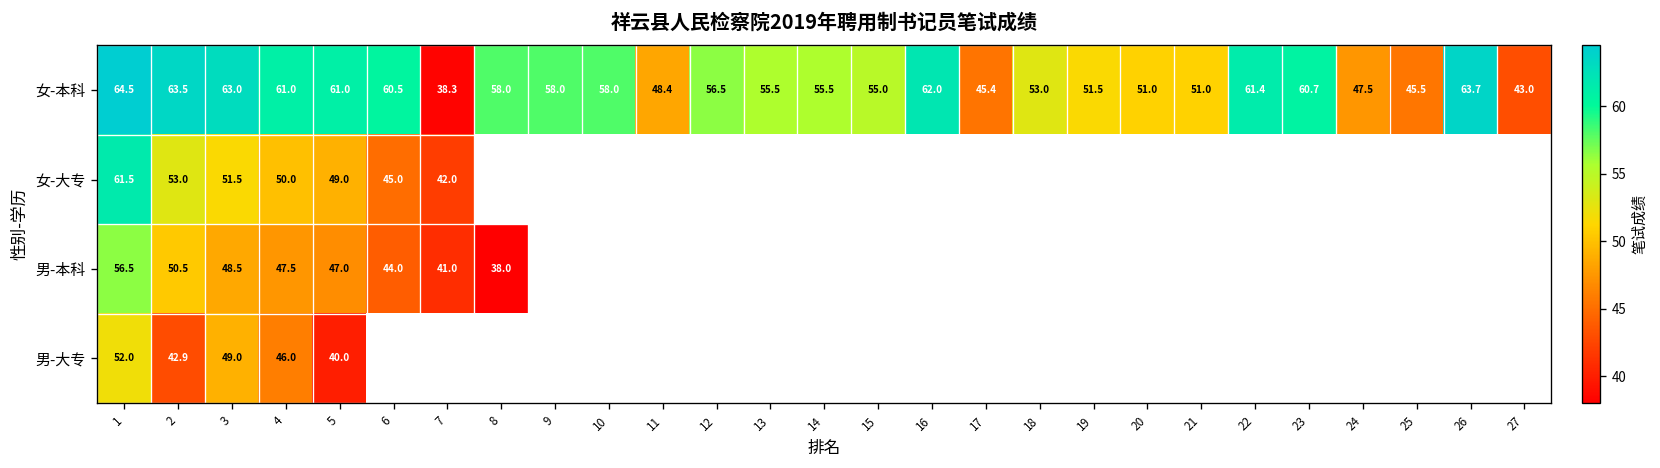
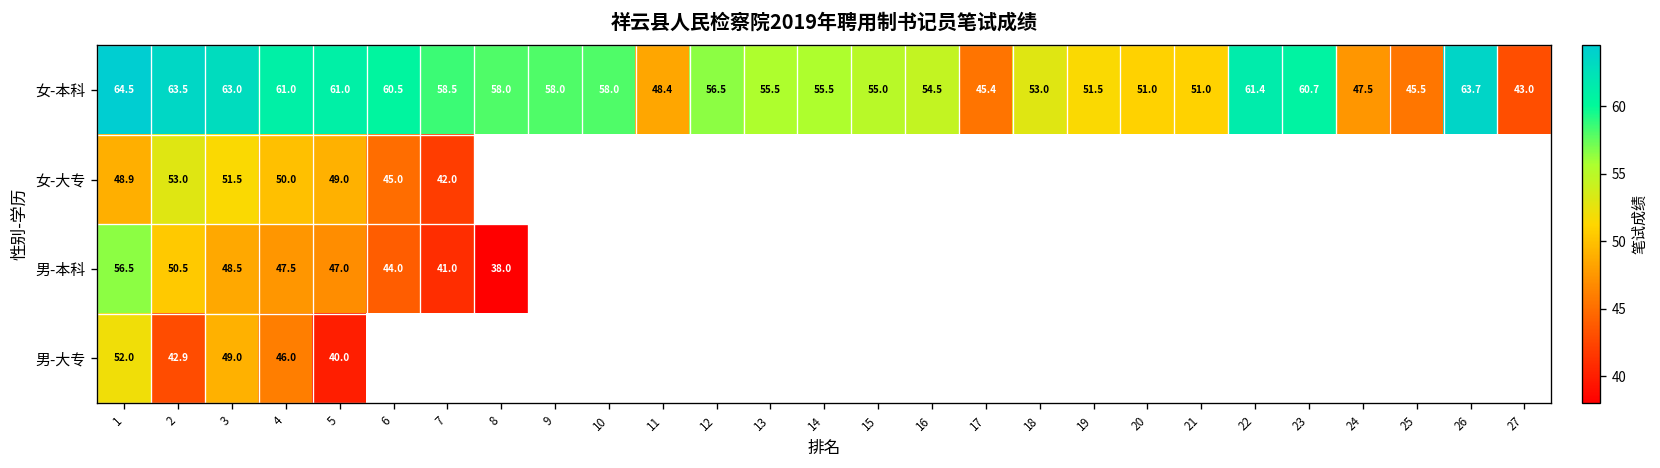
  {
    "女-本科": {
      "1": 64.5,
      "2": 63.5,
      "3": 63.0,
      "4": 61.0,
      "5": 61.0,
      "6": 60.5,
-     "7": 38.3,
+     "7": 58.5,
      "8": 58.0,
      "9": 58.0,
      "10": 58.0,
      "11": 48.4,
      "12": 56.5,
      "13": 55.5,
      "14": 55.5,
      "15": 55.0,
-     "16": 62.0,
+     "16": 54.5,
      "17": 45.4,
      "18": 53.0,
      "19": 51.5,
      "20": 51.0,
      "21": 51.0,
      "22": 61.4,
      "23": 60.7,
      "24": 47.5,
      "25": 45.5,
      "26": 63.7,
      "27": 43.0
    },
    "女-大专": {
-     "1": 61.5,
+     "1": 48.9,
      "2": 53.0,
      "3": 51.5,
      "4": 50.0,
      "5": 49.0,
      "6": 45.0,
      "7": 42.0
    },
    "男-本科": {
      "1": 56.5,
      "2": 50.5,
      "3": 48.5,
      "4": 47.5,
      "5": 47.0,
      "6": 44.0,
      "7": 41.0,
      "8": 38.0
    },
    "男-大专": {
      "1": 52.0,
      "2": 42.9,
      "3": 49.0,
      "4": 46.0,
      "5": 40.0
    }
  }
